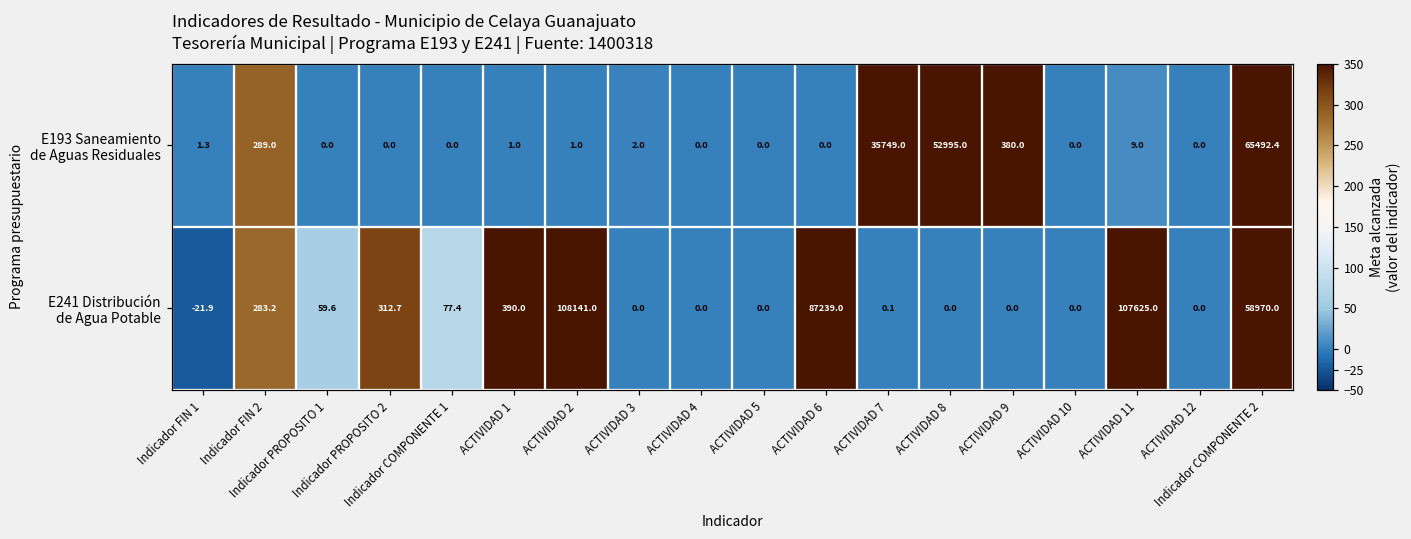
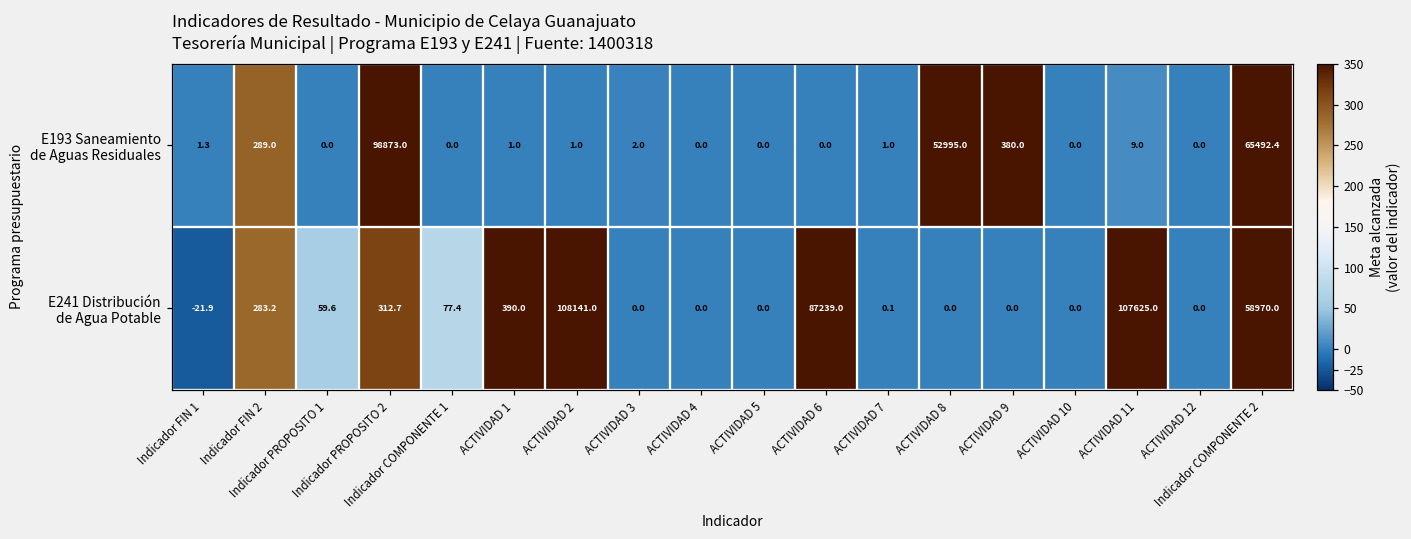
  {
    "E193 Saneamiento de Aguas Residuales": {
      "Indicador FIN 1": 1.3,
      "Indicador FIN 2": 289.0,
      "Indicador PROPOSITO 1": 0.0,
-     "Indicador PROPOSITO 2": 0.0,
+     "Indicador PROPOSITO 2": 98873.0,
      "Indicador COMPONENTE 1": 0.0,
      "ACTIVIDAD 1": 1.0,
      "ACTIVIDAD 2": 1.0,
      "ACTIVIDAD 3": 2.0,
      "ACTIVIDAD 4": 0.0,
      "ACTIVIDAD 5": 0.0,
      "ACTIVIDAD 6": 0.0,
-     "ACTIVIDAD 7": 35749.0,
+     "ACTIVIDAD 7": 1.0,
      "ACTIVIDAD 8": 52995.0,
      "ACTIVIDAD 9": 380.0,
      "ACTIVIDAD 10": 0.0,
      "ACTIVIDAD 11": 9.0,
      "ACTIVIDAD 12": 0.0,
      "Indicador COMPONENTE 2": 65492.4
    },
    "E241 Distribución de Agua Potable": {
      "Indicador FIN 1": -21.9,
      "Indicador FIN 2": 283.2,
      "Indicador PROPOSITO 1": 59.6,
      "Indicador PROPOSITO 2": 312.7,
      "Indicador COMPONENTE 1": 77.4,
      "ACTIVIDAD 1": 390.0,
      "ACTIVIDAD 2": 108141.0,
      "ACTIVIDAD 3": 0.0,
      "ACTIVIDAD 4": 0.0,
      "ACTIVIDAD 5": 0.0,
      "ACTIVIDAD 6": 87239.0,
      "ACTIVIDAD 7": 0.1,
      "ACTIVIDAD 8": 0.0,
      "ACTIVIDAD 9": 0.0,
      "ACTIVIDAD 10": 0.0,
      "ACTIVIDAD 11": 107625.0,
      "ACTIVIDAD 12": 0.0,
      "Indicador COMPONENTE 2": 58970.0
    }
  }
